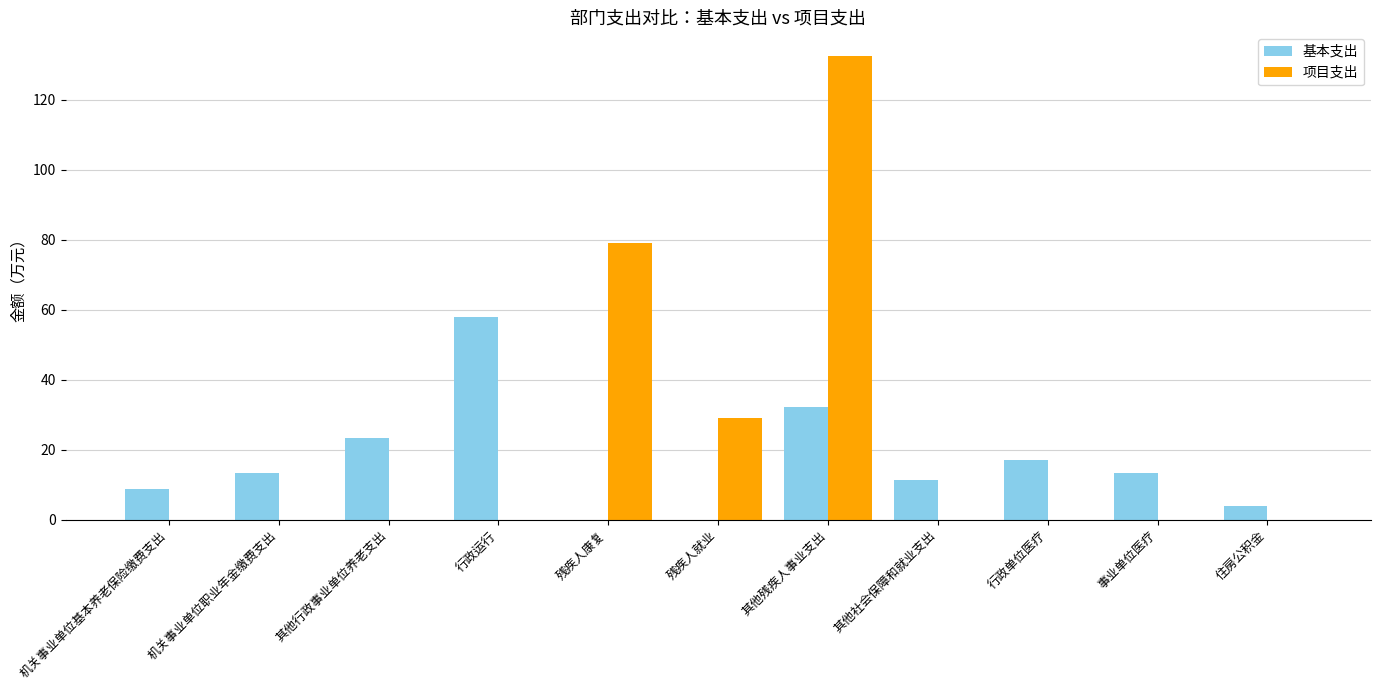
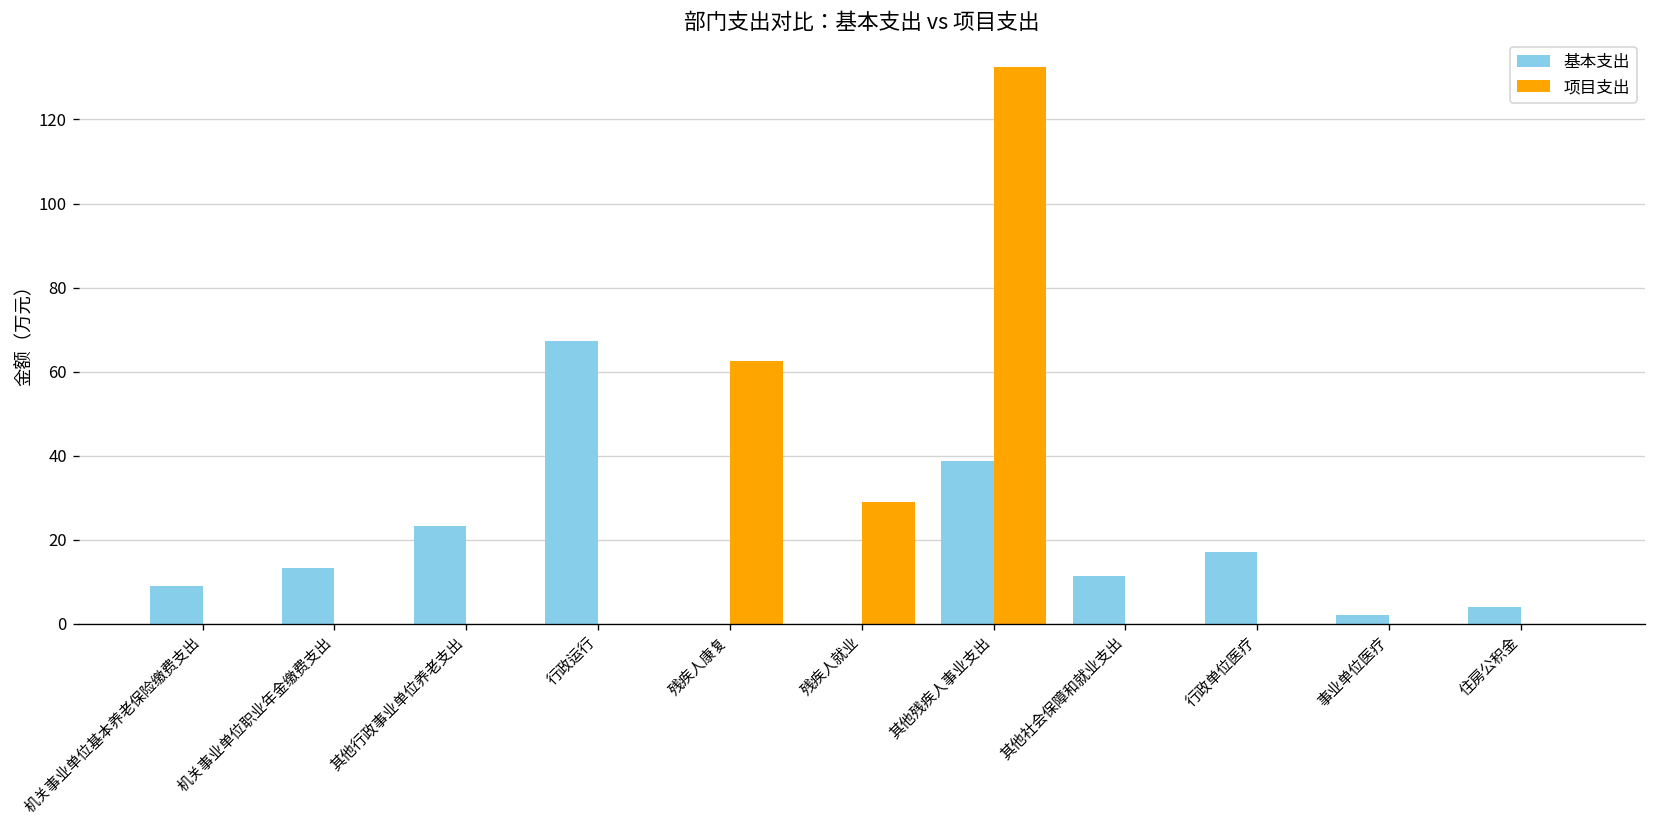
  {
    "基本支出": {
      "机关事业单位基本养老保险缴费支出": 9,
      "机关事业单位职业年金缴费支出": 13,
      "其他行政事业单位养老支出": 23,
-     "行政运行": 58,
+     "行政运行": 67,
      "残疾人康复": 0,
      "残疾人就业": 0,
-     "其他残疾人事业支出": 32,
+     "其他残疾人事业支出": 39,
      "其他社会保障和就业支出": 11,
      "行政单位医疗": 17,
-     "事业单位医疗": 13,
+     "事业单位医疗": 2,
      "住房公积金": 4
    },
    "项目支出": {
      "机关事业单位基本养老保险缴费支出": 0,
      "机关事业单位职业年金缴费支出": 0,
      "其他行政事业单位养老支出": 0,
      "行政运行": 0,
-     "残疾人康复": 79,
+     "残疾人康复": 63,
      "残疾人就业": 29,
      "其他残疾人事业支出": 133,
      "其他社会保障和就业支出": 0,
      "行政单位医疗": 0,
      "事业单位医疗": 0,
      "住房公积金": 0
    }
  }
